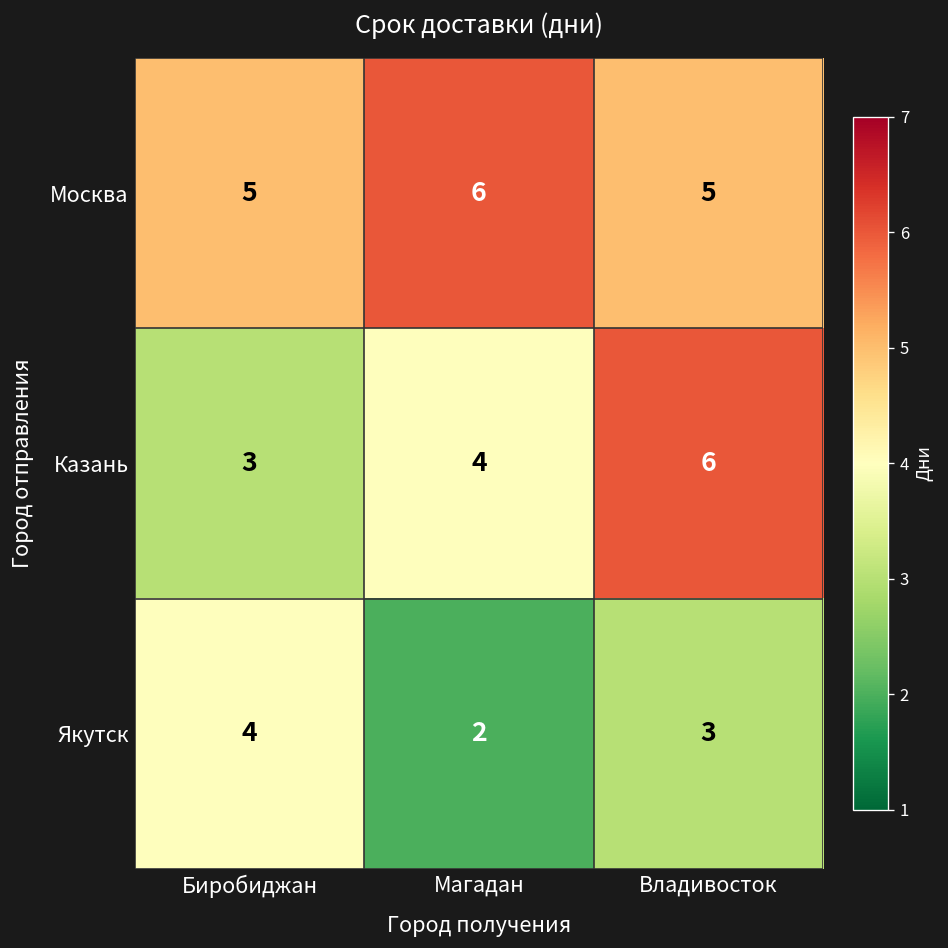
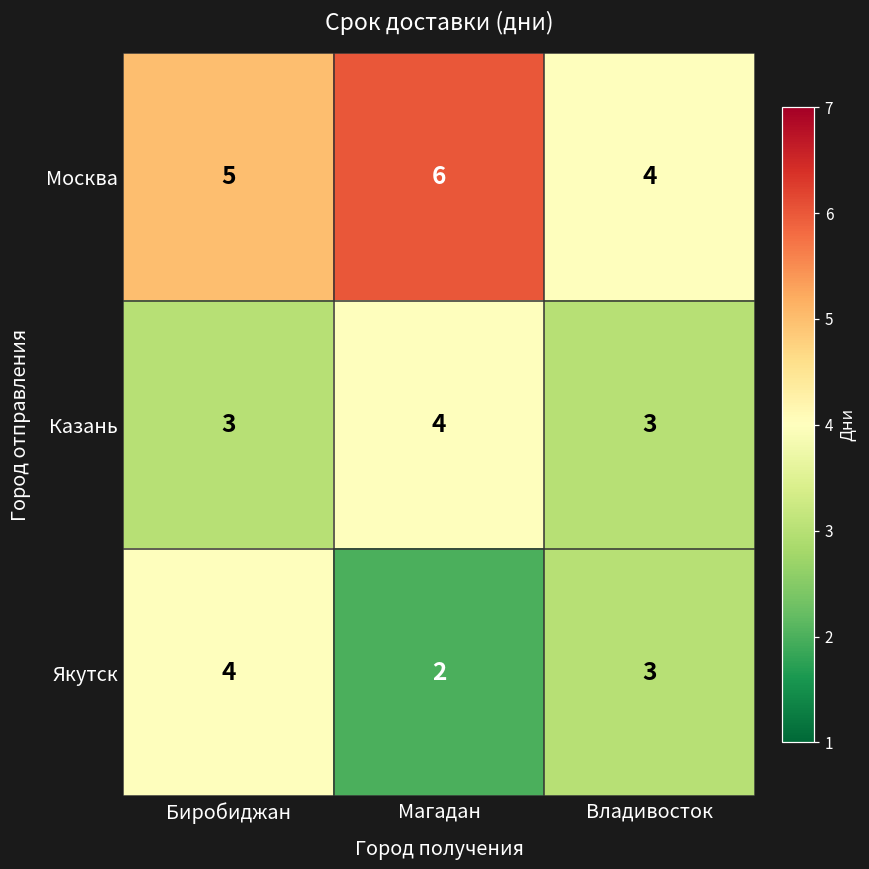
  {
    "Москва": {
      "Биробиджан": 5,
      "Магадан": 6,
-     "Владивосток": 5
+     "Владивосток": 4
    },
    "Казань": {
      "Биробиджан": 3,
      "Магадан": 4,
-     "Владивосток": 6
+     "Владивосток": 3
    },
    "Якутск": {
      "Биробиджан": 4,
      "Магадан": 2,
      "Владивосток": 3
    }
  }
